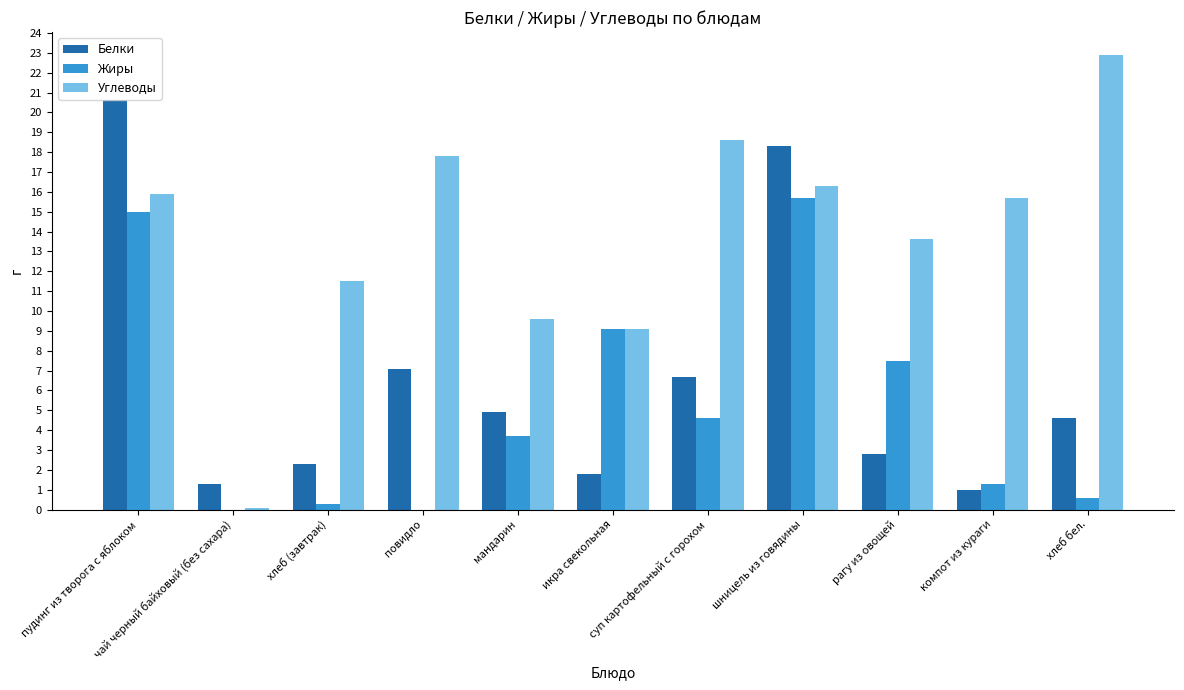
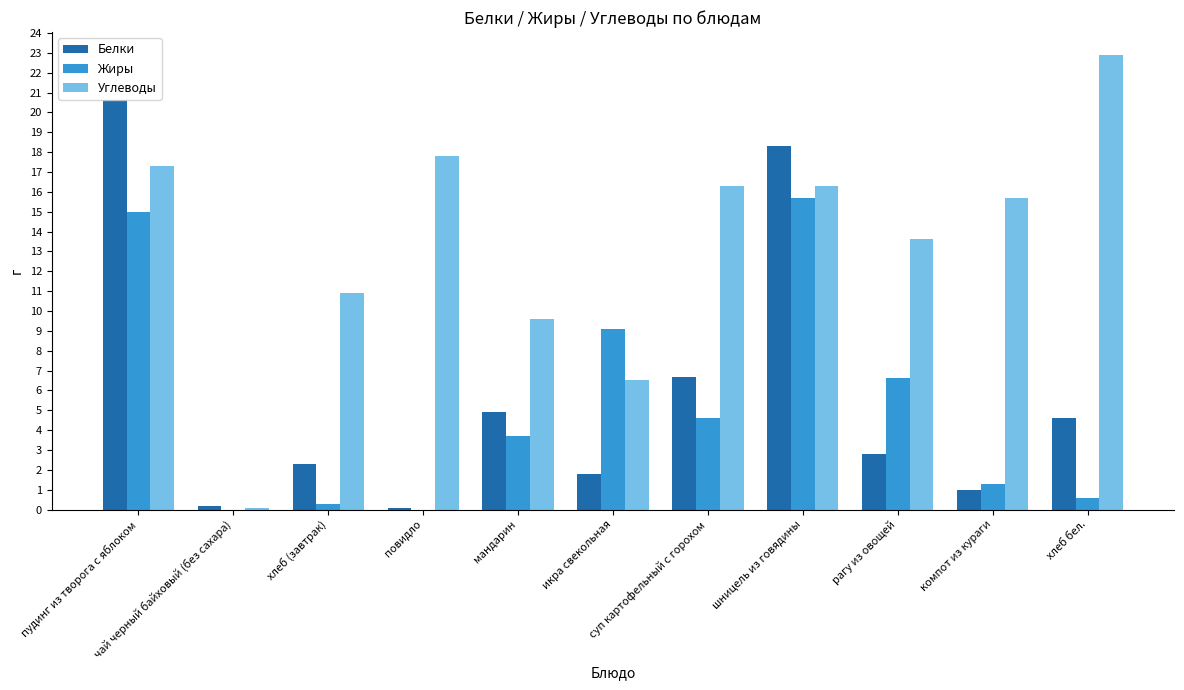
  {
    "Белки": {
      "пудинг из творога с яблоком": 20.6,
-     "чай черный байховый (без сахара)": 1.3,
+     "чай черный байховый (без сахара)": 0.2,
      "хлеб (завтрак)": 2.3,
-     "повидло": 7.1,
+     "повидло": 0.1,
      "мандарин": 4.9,
      "икра свекольная": 1.8,
      "суп картофельный с горохом": 6.7,
      "шницель из говядины": 18.3,
      "рагу из овощей": 2.8,
      "компот из кураги": 1.0,
      "хлеб бел.": 4.6
    },
    "Жиры": {
      "пудинг из творога с яблоком": 15.0,
      "чай черный байховый (без сахара)": 0.0,
      "хлеб (завтрак)": 0.3,
      "повидло": 0.0,
      "мандарин": 3.7,
      "икра свекольная": 9.1,
      "суп картофельный с горохом": 4.6,
      "шницель из говядины": 15.7,
-     "рагу из овощей": 7.5,
+     "рагу из овощей": 6.6,
      "компот из кураги": 1.3,
      "хлеб бел.": 0.6
    },
    "Углеводы": {
-     "пудинг из творога с яблоком": 15.9,
-     "хлеб (завтрак)": 11.5,
+     "пудинг из творога с яблоком": 17.3,
+     "хлеб (завтрак)": 10.9,
      "повидло": 17.8,
      "мандарин": 9.6,
-     "икра свекольная": 9.1,
-     "суп картофельный с горохом": 18.6,
+     "икра свекольная": 6.5,
+     "суп картофельный с горохом": 16.3,
      "шницель из говядины": 16.3,
      "рагу из овощей": 13.6,
      "компот из кураги": 15.7,
      "хлеб бел.": 22.9
    }
  }
